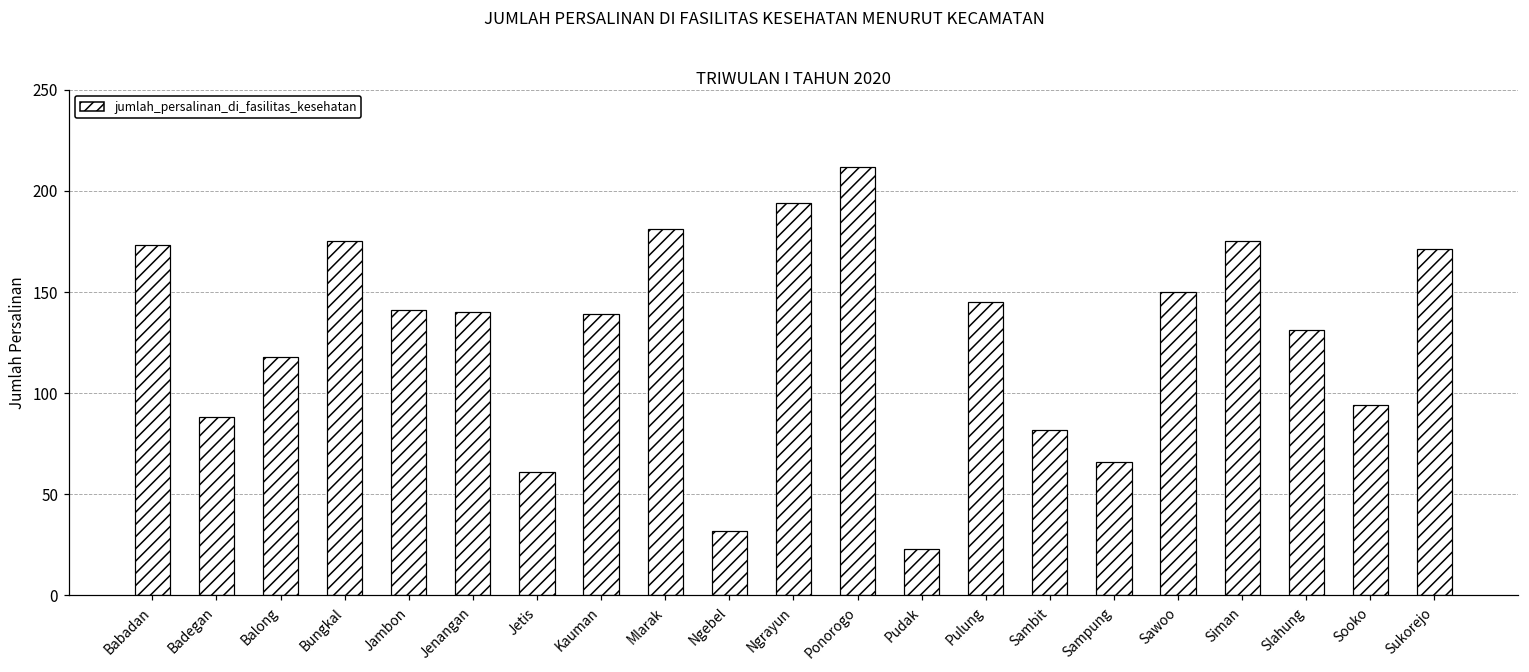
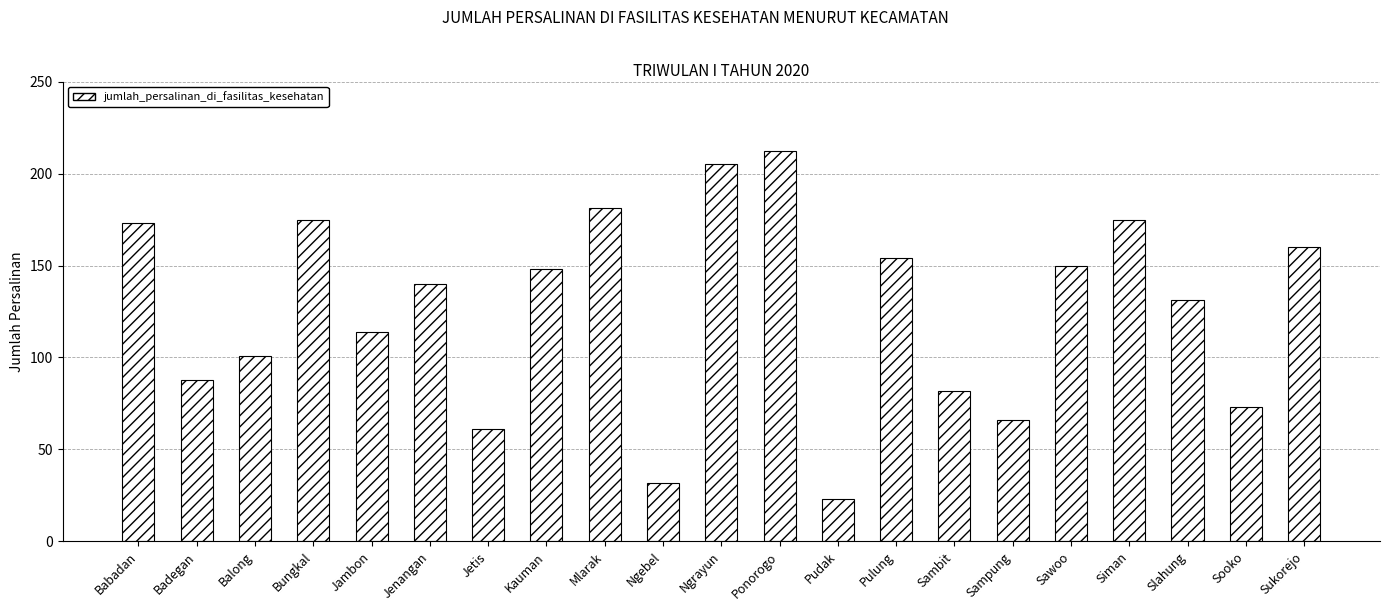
  {
    "Babadan": 173,
    "Badegan": 88,
-   "Balong": 118,
+   "Balong": 101,
    "Bungkal": 175,
-   "Jambon": 141,
+   "Jambon": 114,
    "Jenangan": 140,
    "Jetis": 61,
-   "Kauman": 139,
+   "Kauman": 148,
    "Mlarak": 181,
    "Ngebel": 32,
-   "Ngrayun": 194,
+   "Ngrayun": 205,
    "Ponorogo": 212,
    "Pudak": 23,
-   "Pulung": 145,
+   "Pulung": 154,
    "Sambit": 82,
    "Sampung": 66,
    "Sawoo": 150,
    "Siman": 175,
    "Slahung": 131,
-   "Sooko": 94,
-   "Sukorejo": 171
+   "Sooko": 73,
+   "Sukorejo": 160
  }
